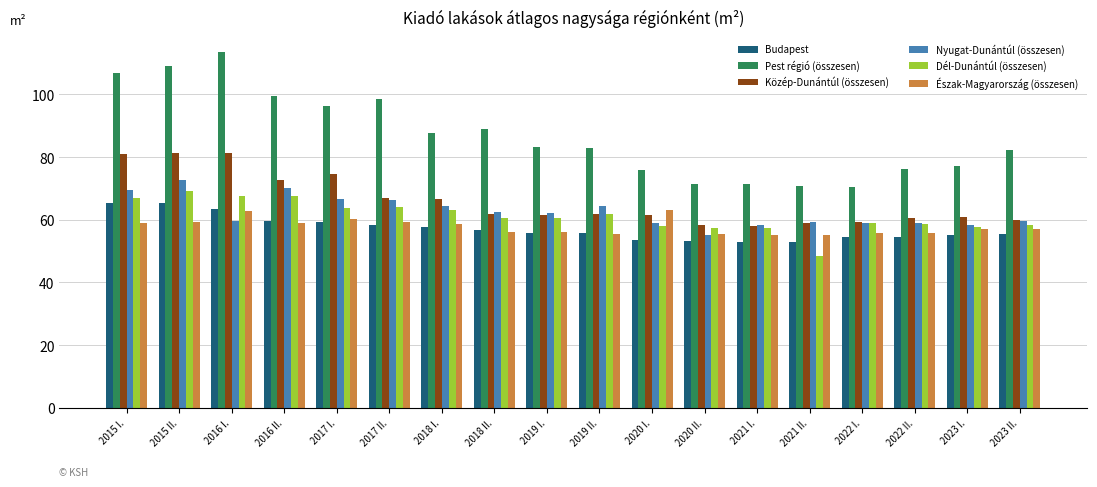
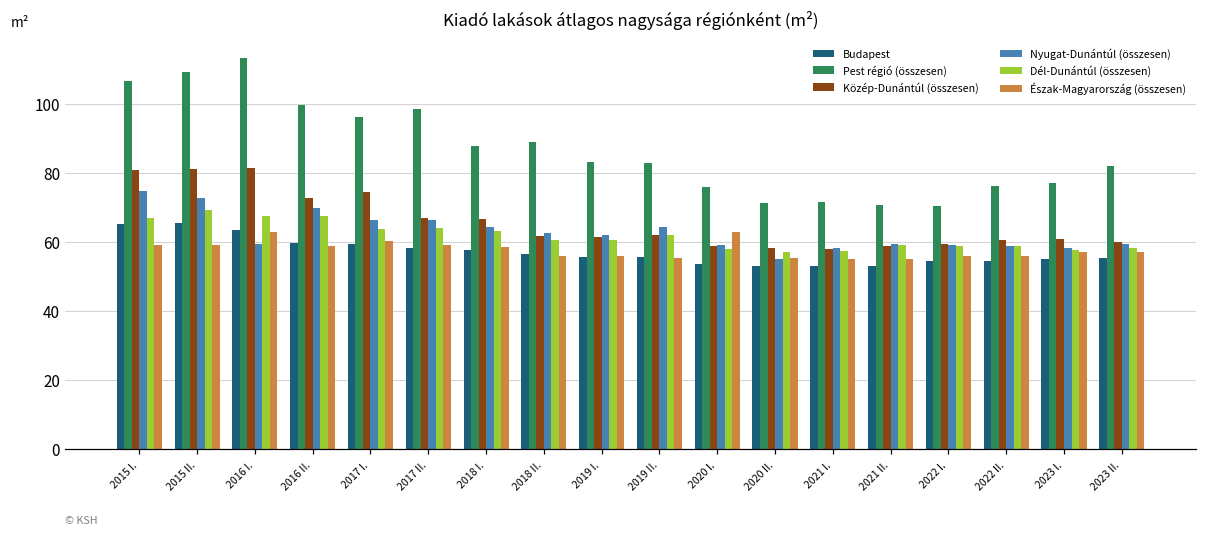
  {
    "Közép-Dunántúl (összesen)": {
      "2015 I.": 81,
      "2015 II.": 81,
      "2016 I.": 81,
      "2016 II.": 73,
      "2017 I.": 75,
      "2017 II.": 67,
      "2018 I.": 67,
      "2018 II.": 62,
      "2019 I.": 62,
      "2019 II.": 62,
-     "2020 I.": 62,
+     "2020 I.": 59,
      "2020 II.": 58,
      "2021 I.": 58,
      "2021 II.": 59,
      "2022 I.": 59,
      "2022 II.": 61,
      "2023 I.": 61,
      "2023 II.": 60
    },
    "Nyugat-Dunántúl (összesen)": {
-     "2015 I.": 70,
+     "2015 I.": 75,
      "2015 II.": 73,
      "2016 I.": 60,
      "2016 II.": 70,
      "2017 I.": 67,
      "2017 II.": 66,
      "2018 I.": 64,
      "2018 II.": 62,
      "2019 I.": 62,
      "2019 II.": 64,
      "2020 I.": 59,
      "2020 II.": 55,
      "2021 I.": 58,
      "2021 II.": 59,
      "2022 I.": 59,
      "2022 II.": 59,
      "2023 I.": 58,
      "2023 II.": 60
    },
    "Dél-Dunántúl (összesen)": {
      "2015 I.": 67,
      "2015 II.": 69,
      "2016 I.": 68,
      "2016 II.": 68,
      "2017 I.": 64,
      "2017 II.": 64,
      "2018 I.": 63,
      "2018 II.": 61,
      "2019 I.": 61,
      "2019 II.": 62,
      "2020 I.": 58,
      "2020 II.": 57,
      "2021 I.": 57,
-     "2021 II.": 49,
+     "2021 II.": 59,
      "2022 I.": 59,
      "2022 II.": 59,
      "2023 I.": 58,
      "2023 II.": 58
    },
    "Észak-Magyarország (összesen)": {
      "2015 I.": 59,
      "2015 II.": 59,
      "2016 I.": 63,
      "2016 II.": 59,
      "2017 I.": 60,
      "2017 II.": 59,
      "2018 I.": 59,
      "2018 II.": 56,
      "2019 I.": 56,
      "2019 II.": 55,
      "2020 I.": 63,
      "2020 II.": 55,
      "2021 I.": 55,
      "2021 II.": 55,
      "2022 I.": 56,
      "2022 II.": 56,
      "2023 I.": 57,
      "2023 II.": 57
    }
  }
